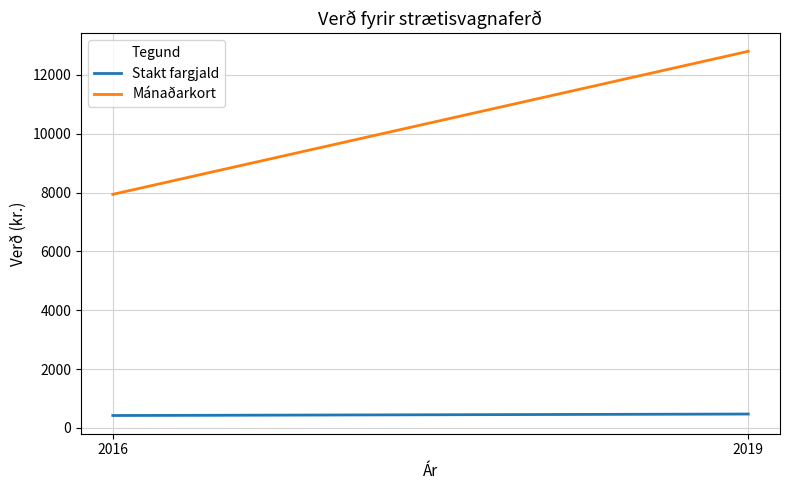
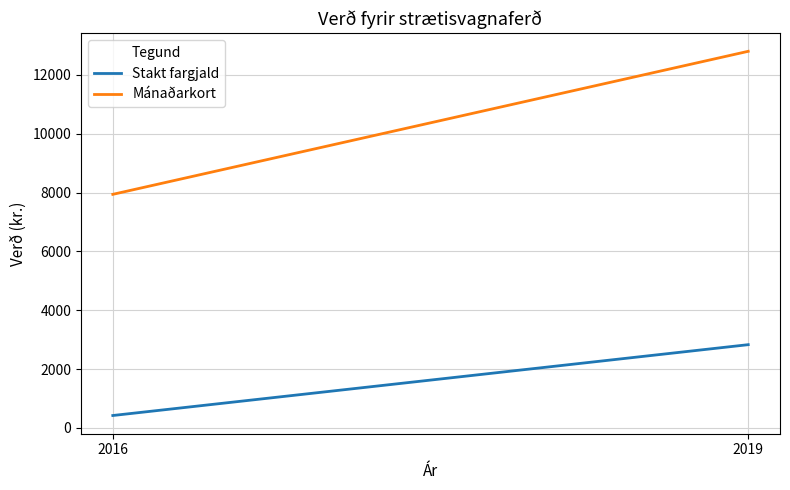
  {
    "Stakt fargjald": {
      "2016": 400,
-     "2019": 500
+     "2019": 2800
    },
    "Mánaðarkort": {
      "2016": 7900,
      "2019": 12800
    }
  }
